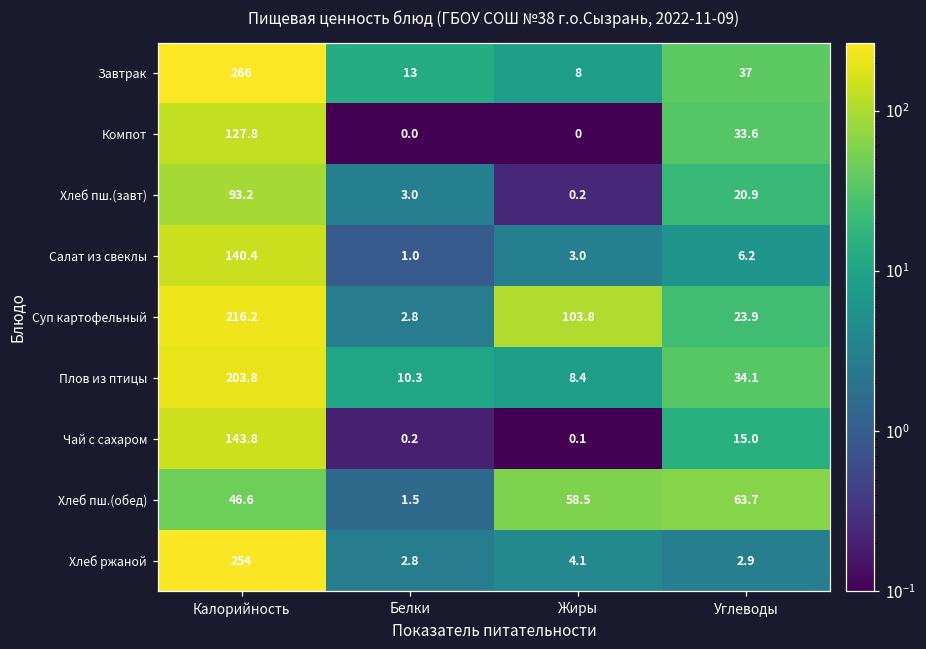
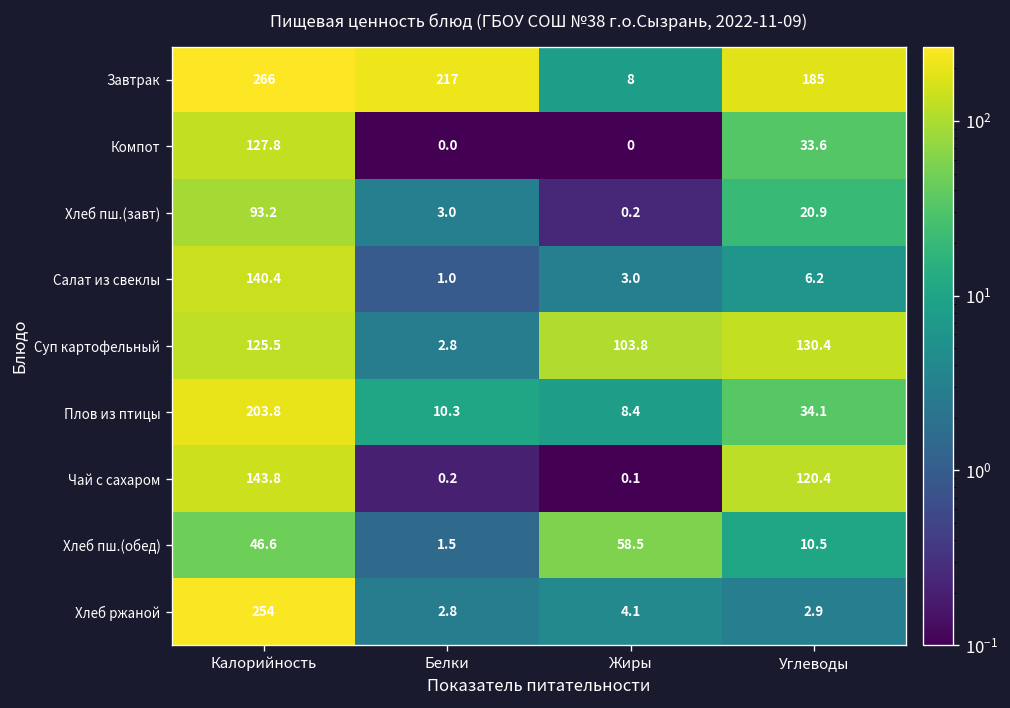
  {
    "Завтрак": {
      "Калорийность": 266,
-     "Белки": 13,
+     "Белки": 217,
      "Жиры": 8,
-     "Углеводы": 37
+     "Углеводы": 185
    },
    "Компот": {
      "Калорийность": 127.8,
      "Белки": 0.0,
      "Жиры": 0,
      "Углеводы": 33.6
    },
    "Хлеб пш.(завт)": {
      "Калорийность": 93.2,
      "Белки": 3.0,
      "Жиры": 0.2,
      "Углеводы": 20.9
    },
    "Салат из свеклы": {
      "Калорийность": 140.4,
      "Белки": 1.0,
      "Жиры": 3.0,
      "Углеводы": 6.2
    },
    "Суп картофельный": {
-     "Калорийность": 216.2,
+     "Калорийность": 125.5,
      "Белки": 2.8,
      "Жиры": 103.8,
-     "Углеводы": 23.9
+     "Углеводы": 130.4
    },
    "Плов из птицы": {
      "Калорийность": 203.8,
      "Белки": 10.3,
      "Жиры": 8.4,
      "Углеводы": 34.1
    },
    "Чай с сахаром": {
      "Калорийность": 143.8,
      "Белки": 0.2,
      "Жиры": 0.1,
-     "Углеводы": 15.0
+     "Углеводы": 120.4
    },
    "Хлеб пш.(обед)": {
      "Калорийность": 46.6,
      "Белки": 1.5,
      "Жиры": 58.5,
-     "Углеводы": 63.7
+     "Углеводы": 10.5
    },
    "Хлеб ржаной": {
      "Калорийность": 254,
      "Белки": 2.8,
      "Жиры": 4.1,
      "Углеводы": 2.9
    }
  }
